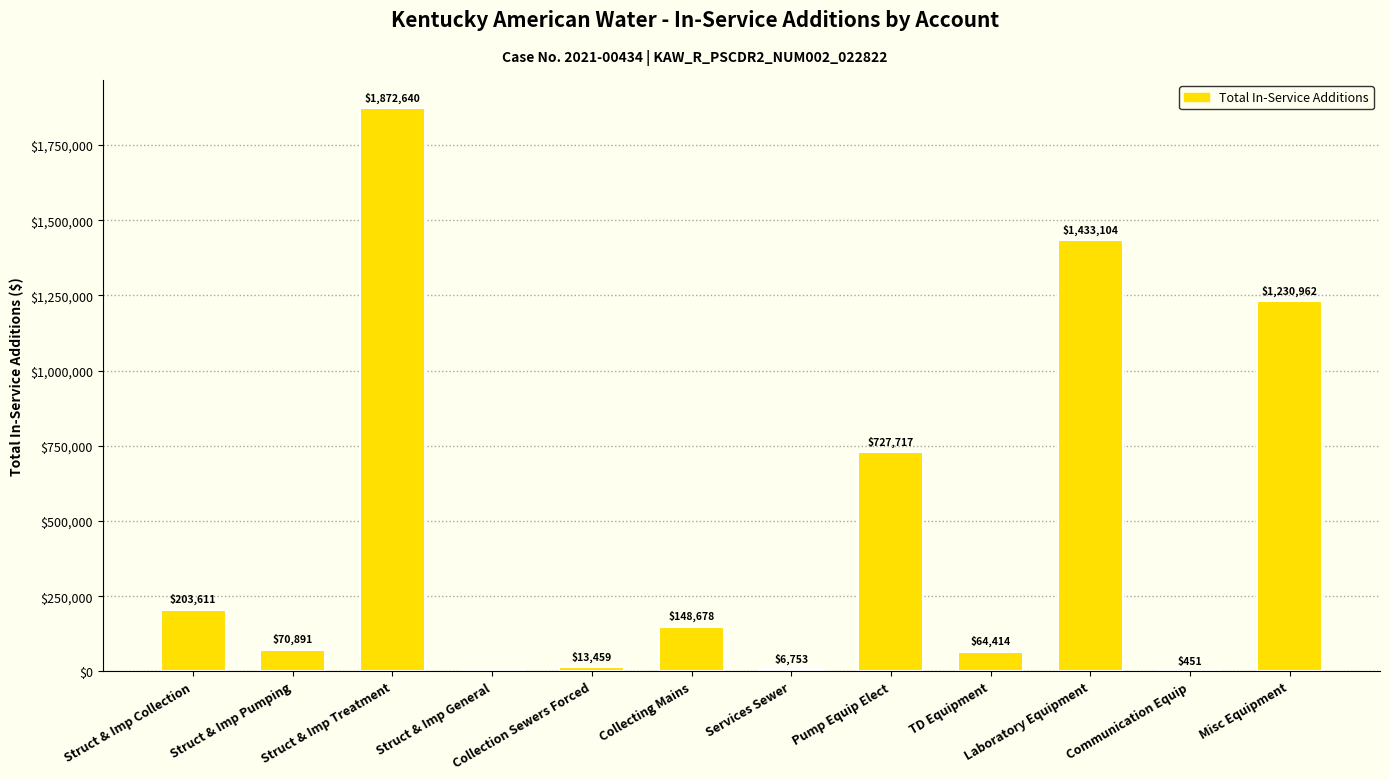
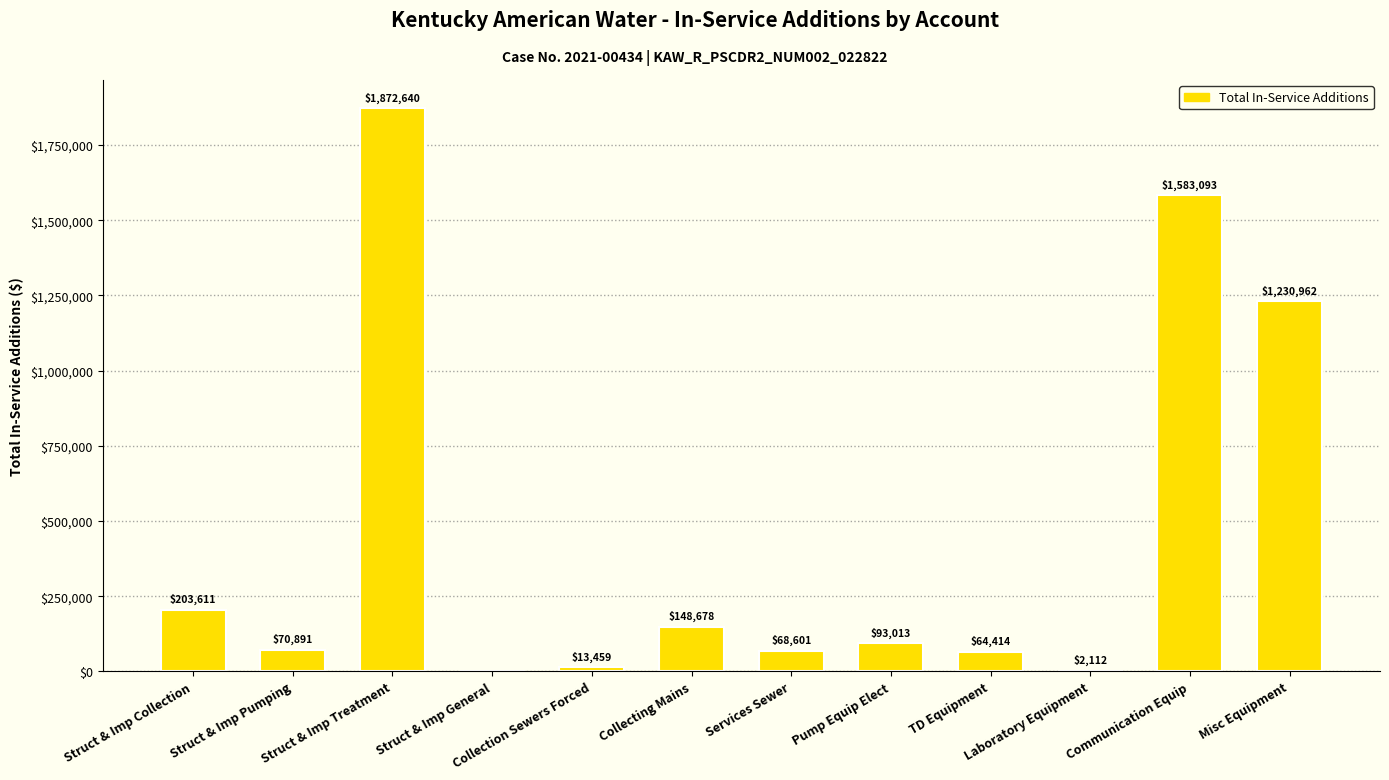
  {
    "Struct & Imp Collection": "$203,611",
    "Struct & Imp Pumping": "$70,891",
    "Struct & Imp Treatment": "$1,872,640",
    "Collection Sewers Forced": "$13,459",
    "Collecting Mains": "$148,678",
-   "Services Sewer": "$6,753",
-   "Pump Equip Elect": "$727,717",
+   "Services Sewer": "$68,601",
+   "Pump Equip Elect": "$93,013",
    "TD Equipment": "$64,414",
-   "Laboratory Equipment": "$1,433,104",
-   "Communication Equip": "$451",
+   "Laboratory Equipment": "$2,112",
+   "Communication Equip": "$1,583,093",
    "Misc Equipment": "$1,230,962"
  }
